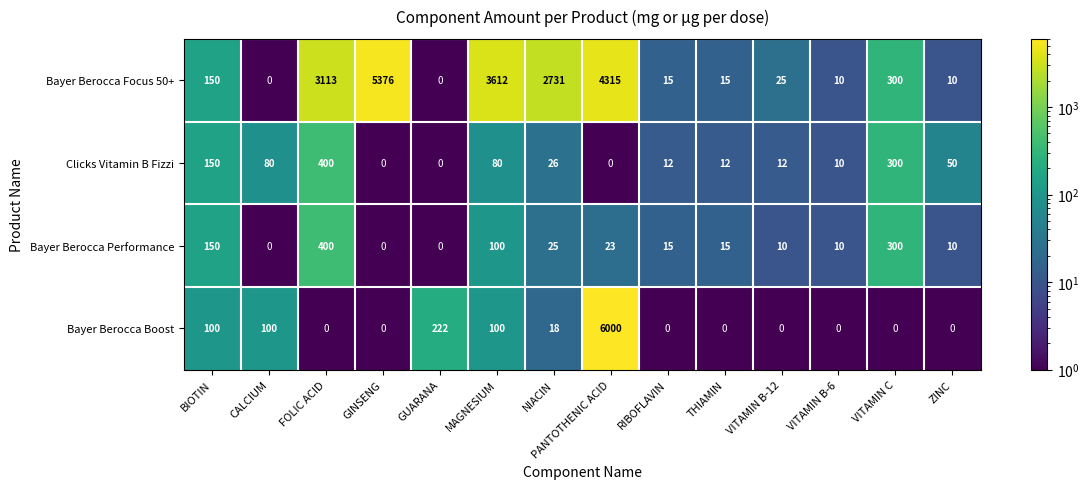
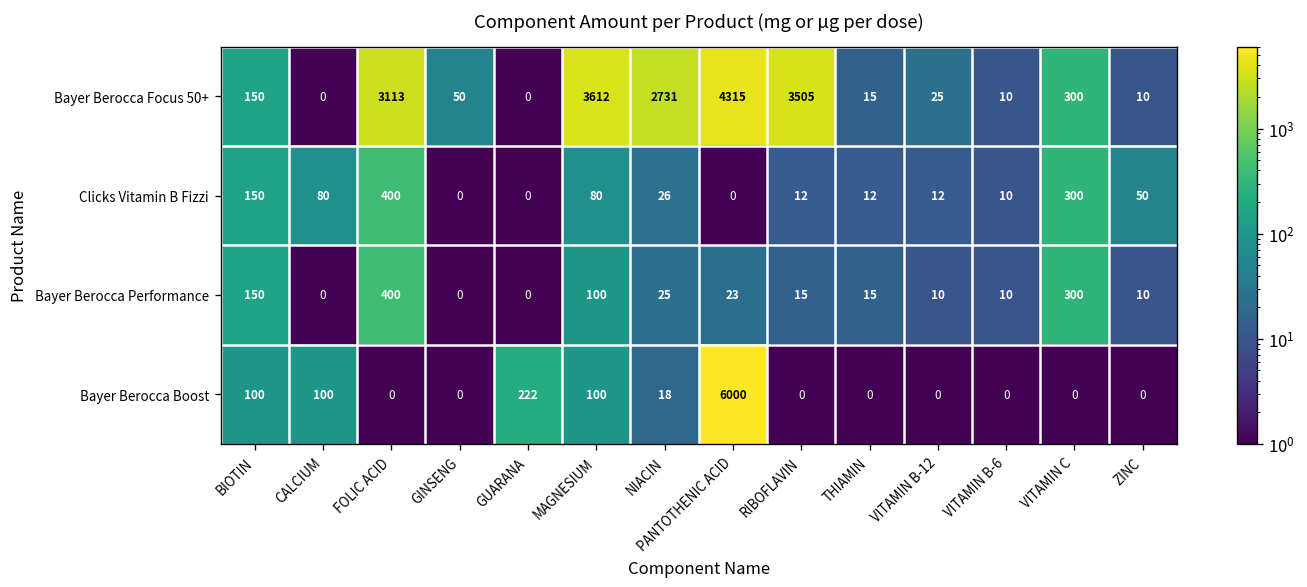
  {
    "Bayer Berocca Focus 50+": {
      "BIOTIN": 150,
      "CALCIUM": 0,
      "FOLIC ACID": 3113,
-     "GINSENG": 5376,
+     "GINSENG": 50,
      "GUARANA": 0,
      "MAGNESIUM": 3612,
      "NIACIN": 2731,
      "PANTOTHENIC ACID": 4315,
-     "RIBOFLAVIN": 15,
+     "RIBOFLAVIN": 3505,
      "THIAMIN": 15,
      "VITAMIN B-12": 25,
      "VITAMIN B-6": 10,
      "VITAMIN C": 300,
      "ZINC": 10
    },
    "Clicks Vitamin B Fizzi": {
      "BIOTIN": 150,
      "CALCIUM": 80,
      "FOLIC ACID": 400,
      "GINSENG": 0,
      "GUARANA": 0,
      "MAGNESIUM": 80,
      "NIACIN": 26,
      "PANTOTHENIC ACID": 0,
      "RIBOFLAVIN": 12,
      "THIAMIN": 12,
      "VITAMIN B-12": 12,
      "VITAMIN B-6": 10,
      "VITAMIN C": 300,
      "ZINC": 50
    },
    "Bayer Berocca Performance": {
      "BIOTIN": 150,
      "CALCIUM": 0,
      "FOLIC ACID": 400,
      "GINSENG": 0,
      "GUARANA": 0,
      "MAGNESIUM": 100,
      "NIACIN": 25,
      "PANTOTHENIC ACID": 23,
      "RIBOFLAVIN": 15,
      "THIAMIN": 15,
      "VITAMIN B-12": 10,
      "VITAMIN B-6": 10,
      "VITAMIN C": 300,
      "ZINC": 10
    },
    "Bayer Berocca Boost": {
      "BIOTIN": 100,
      "CALCIUM": 100,
      "FOLIC ACID": 0,
      "GINSENG": 0,
      "GUARANA": 222,
      "MAGNESIUM": 100,
      "NIACIN": 18,
      "PANTOTHENIC ACID": 6000,
      "RIBOFLAVIN": 0,
      "THIAMIN": 0,
      "VITAMIN B-12": 0,
      "VITAMIN B-6": 0,
      "VITAMIN C": 0,
      "ZINC": 0
    }
  }
